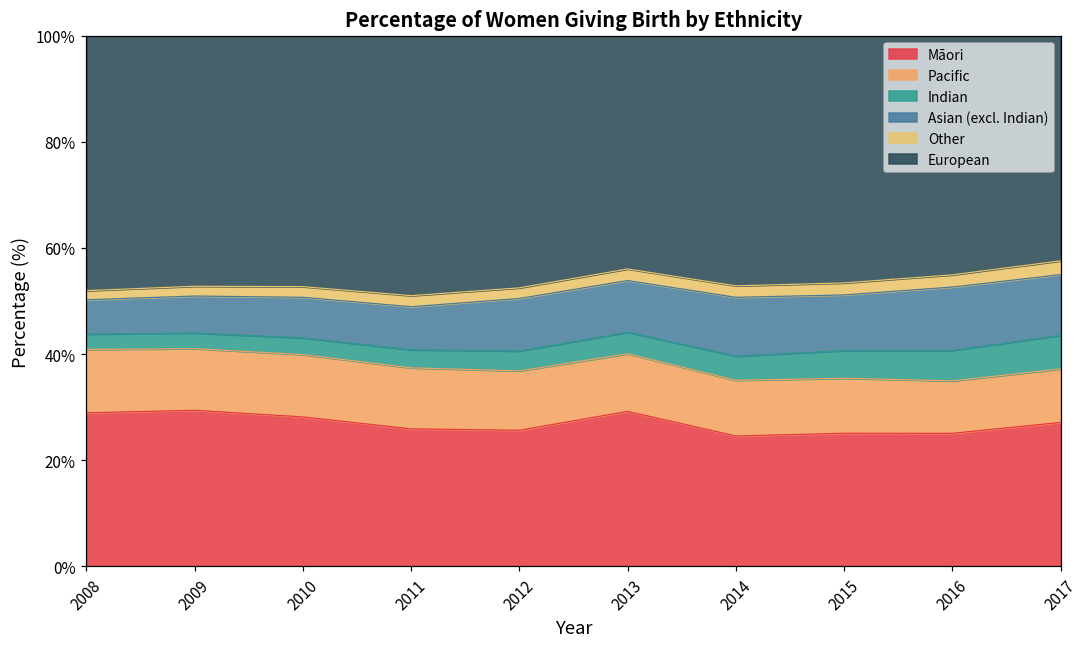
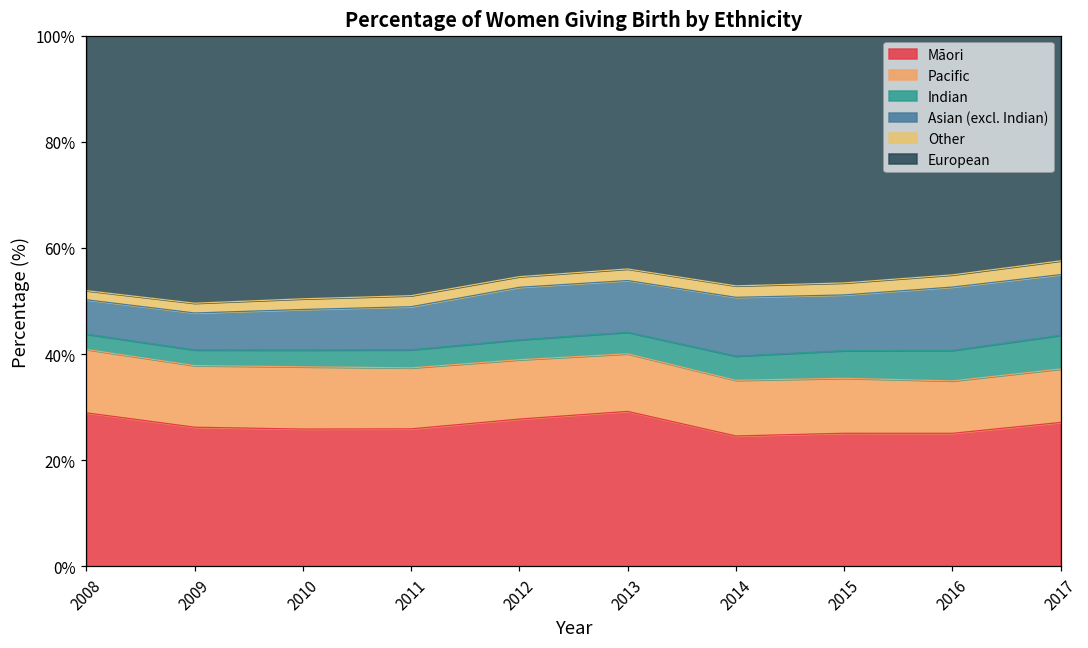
  {
    "Māori": {
      "2008": "29%",
-     "2009": "29%",
-     "2010": "28%",
+     "2009": "26%",
+     "2010": "26%",
      "2011": "26%",
-     "2012": "26%",
+     "2012": "28%",
      "2013": "29%",
      "2014": "25%",
      "2015": "25%",
      "2016": "25%",
      "2017": "27%"
    },
    "European": {
      "2011": "49%",
      "2014": "47%",
      "2015": "47%",
      "2016": "45%"
    }
  }
